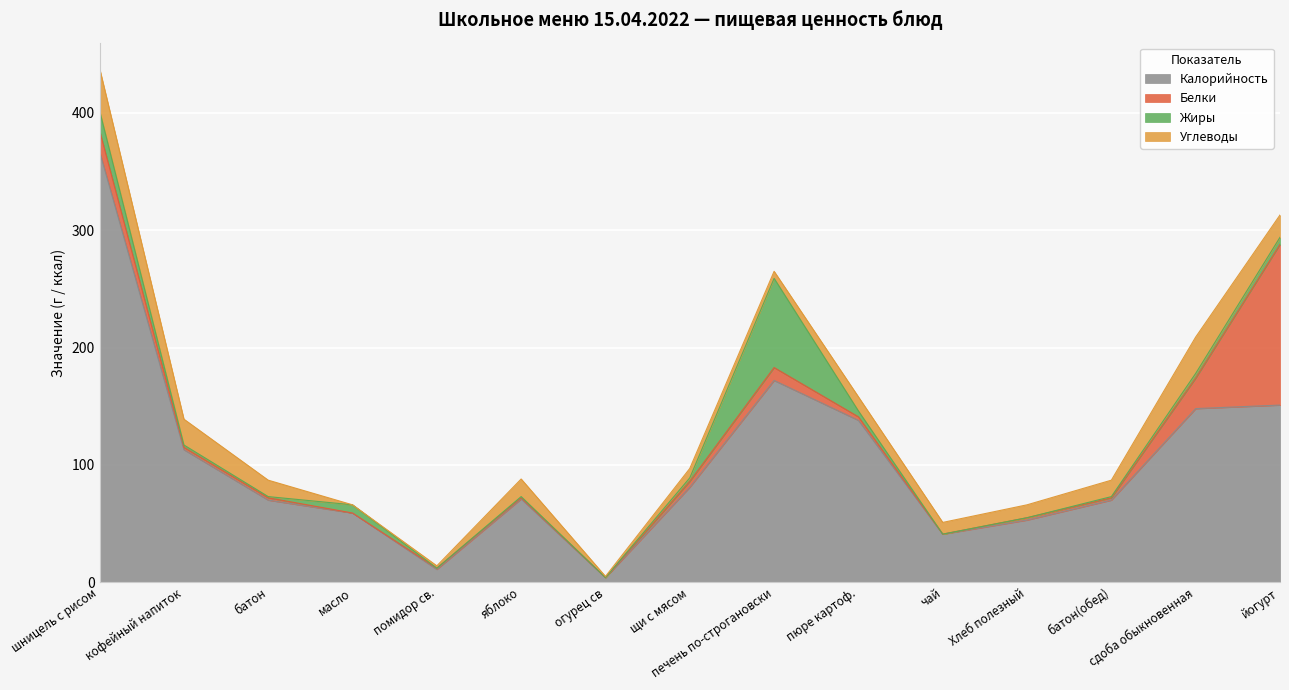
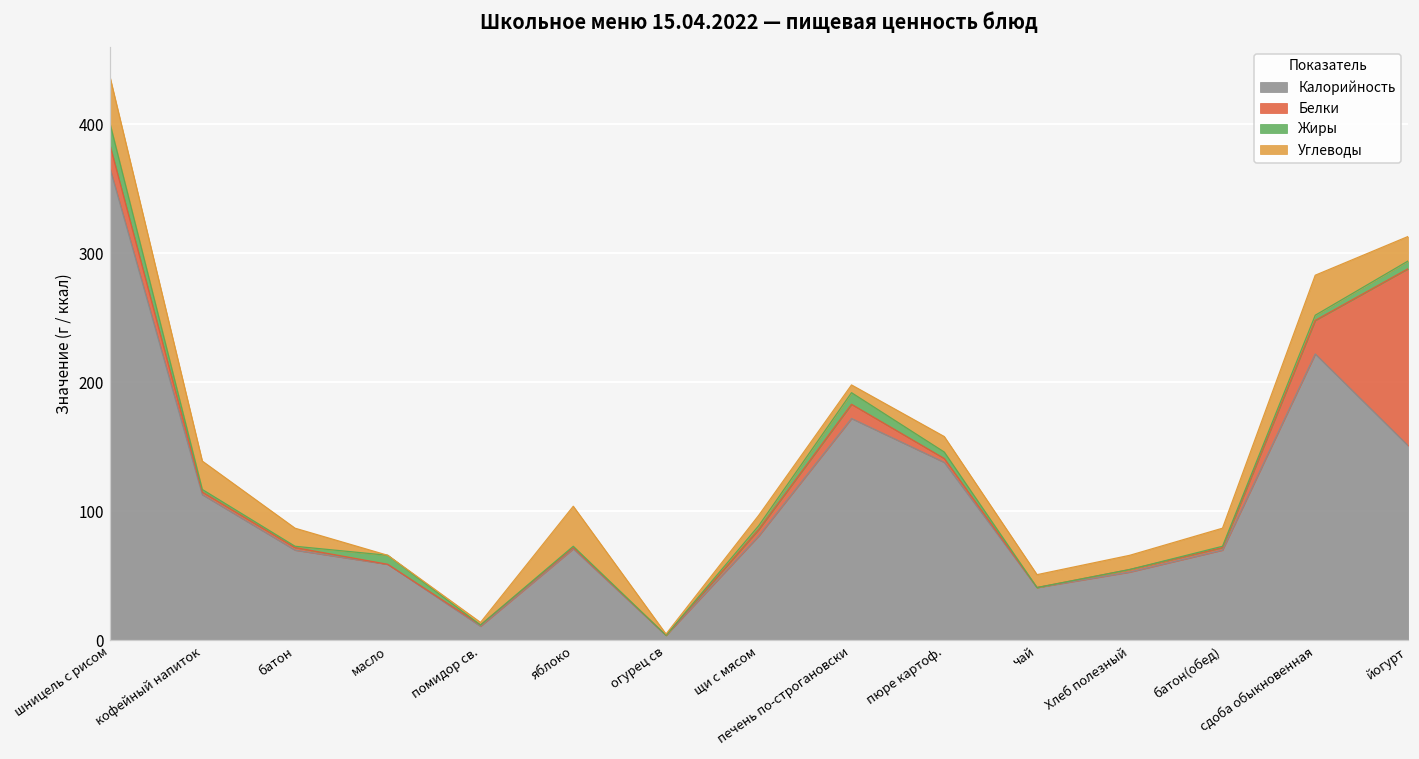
  {
    "Калорийность": {
      "шницель с рисом": 367,
      "щи с мясом": 81,
      "печень по-строгановски": 172,
      "пюре картоф.": 138,
-     "сдоба обыкновенная": 148,
+     "сдоба обыкновенная": 222,
      "йогурт": 151
    },
    "Белки": {
      "шницель с рисом": 18,
      "щи с мясом": 5,
      "печень по-строгановски": 11,
      "пюре картоф.": 3,
      "сдоба обыкновенная": 26,
      "йогурт": 137
    },
    "Жиры": {
      "шницель с рисом": 17,
      "щи с мясом": 3,
-     "печень по-строгановски": 76,
+     "печень по-строгановски": 9,
      "пюре картоф.": 5,
      "сдоба обыкновенная": 4,
      "йогурт": 6
    },
    "Углеводы": {
      "шницель с рисом": 36,
      "кофейный напиток": 22,
      "батон": 14,
-     "яблоко": 15,
+     "яблоко": 31,
      "щи с мясом": 8,
      "печень по-строгановски": 6,
      "пюре картоф.": 12,
      "чай": 10,
      "Хлеб полезный": 11,
      "батон(обед)": 14,
      "сдоба обыкновенная": 31,
      "йогурт": 19
    }
  }
